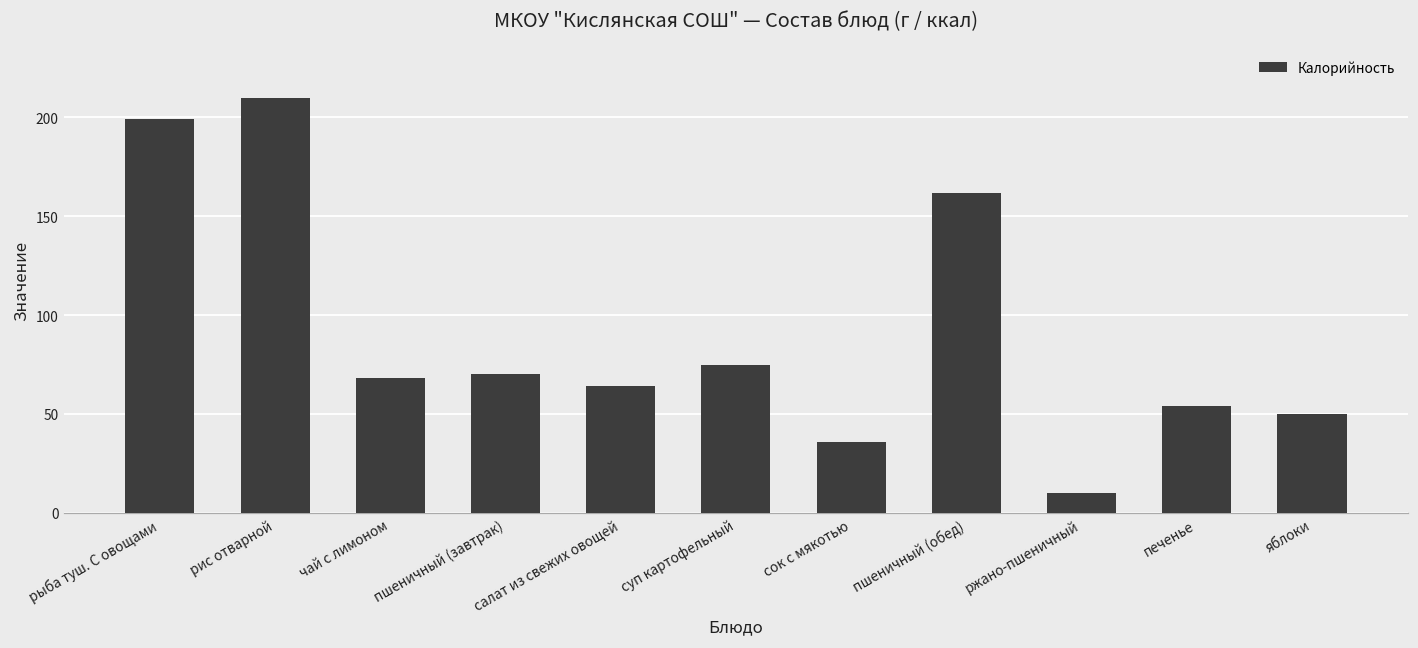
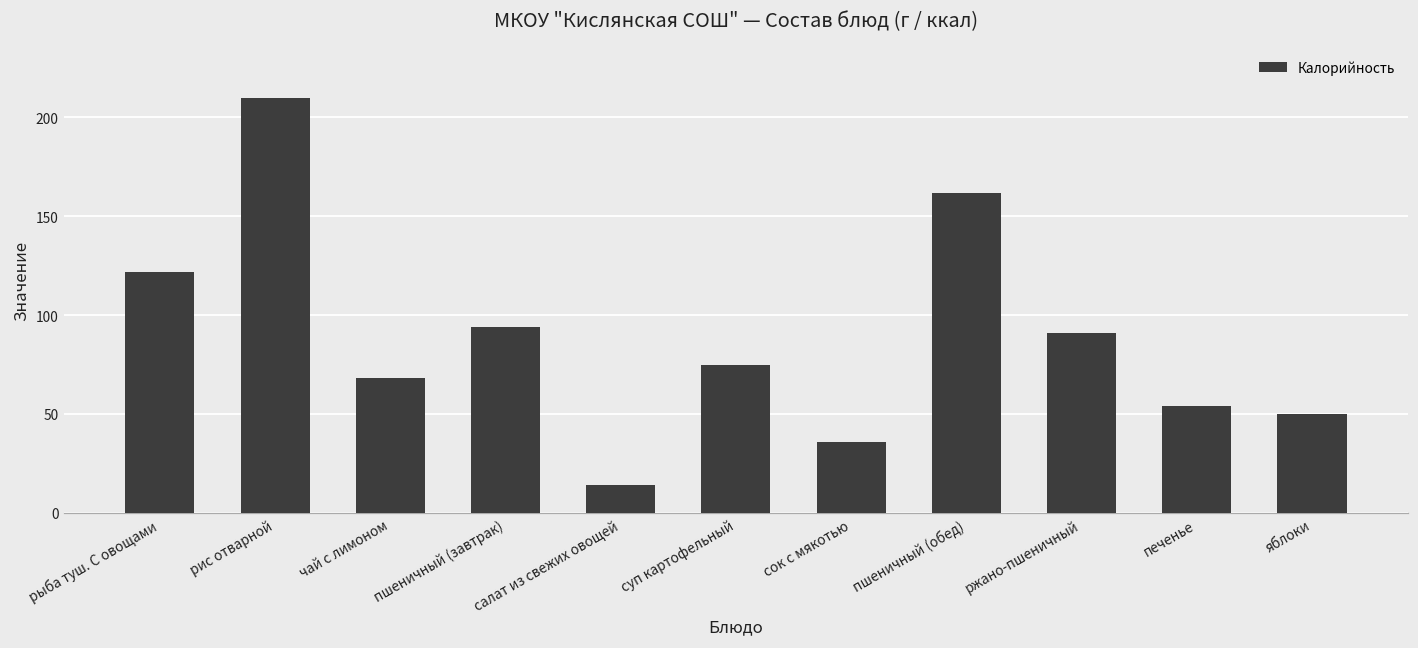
  {
-   "рыба туш. С овощами": 199,
+   "рыба туш. С овощами": 122,
    "рис отварной": 210,
    "чай с лимоном": 68,
-   "пшеничный (завтрак)": 70,
-   "салат из свежих овощей": 64,
+   "пшеничный (завтрак)": 94,
+   "салат из свежих овощей": 14,
    "суп картофельный": 75,
    "сок с мякотью": 36,
    "пшеничный (обед)": 162,
-   "ржано-пшеничный": 10,
+   "ржано-пшеничный": 91,
    "печенье": 54,
    "яблоки": 50
  }
